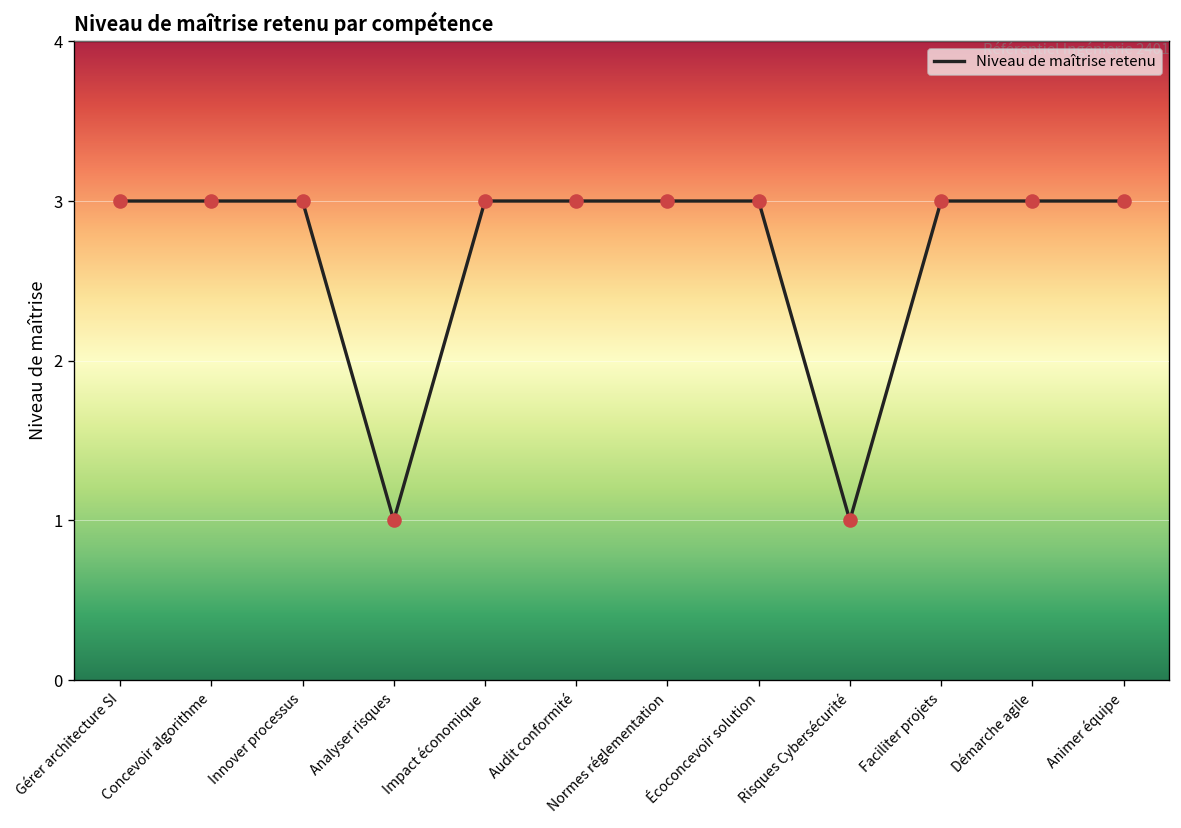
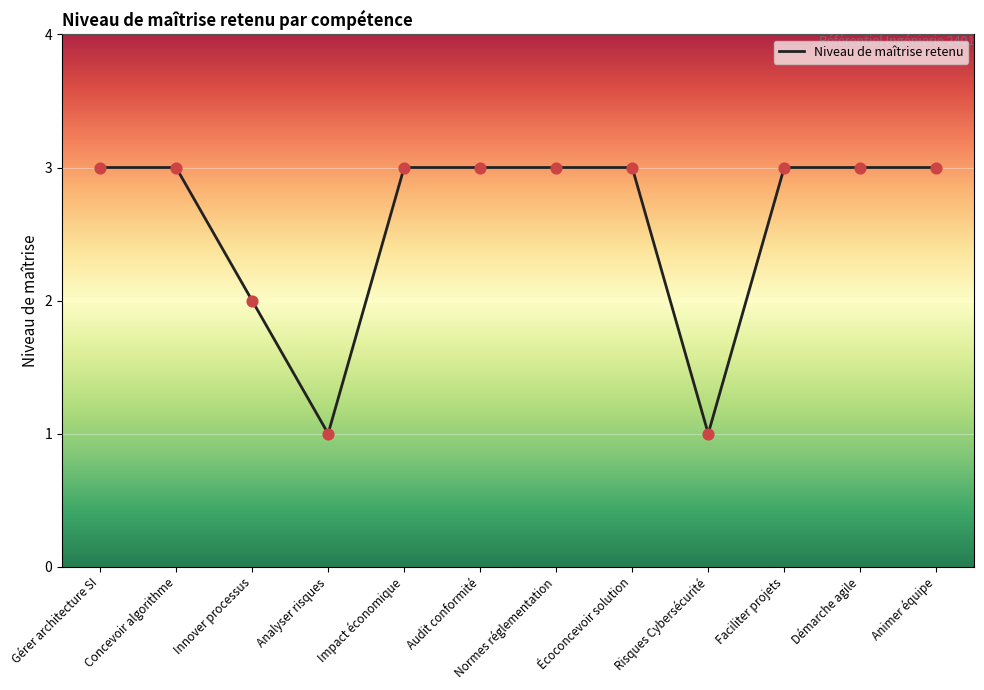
  {
    "Gérer architecture SI": 3,
    "Concevoir algorithme": 3,
-   "Innover processus": 3,
+   "Innover processus": 2,
    "Analyser risques": 1,
    "Impact économique": 3,
    "Audit conformité": 3,
    "Normes réglementation": 3,
    "Écoconcevoir solution": 3,
    "Risques Cybersécurité": 1,
    "Faciliter projets": 3,
    "Démarche agile": 3,
    "Animer équipe": 3
  }
